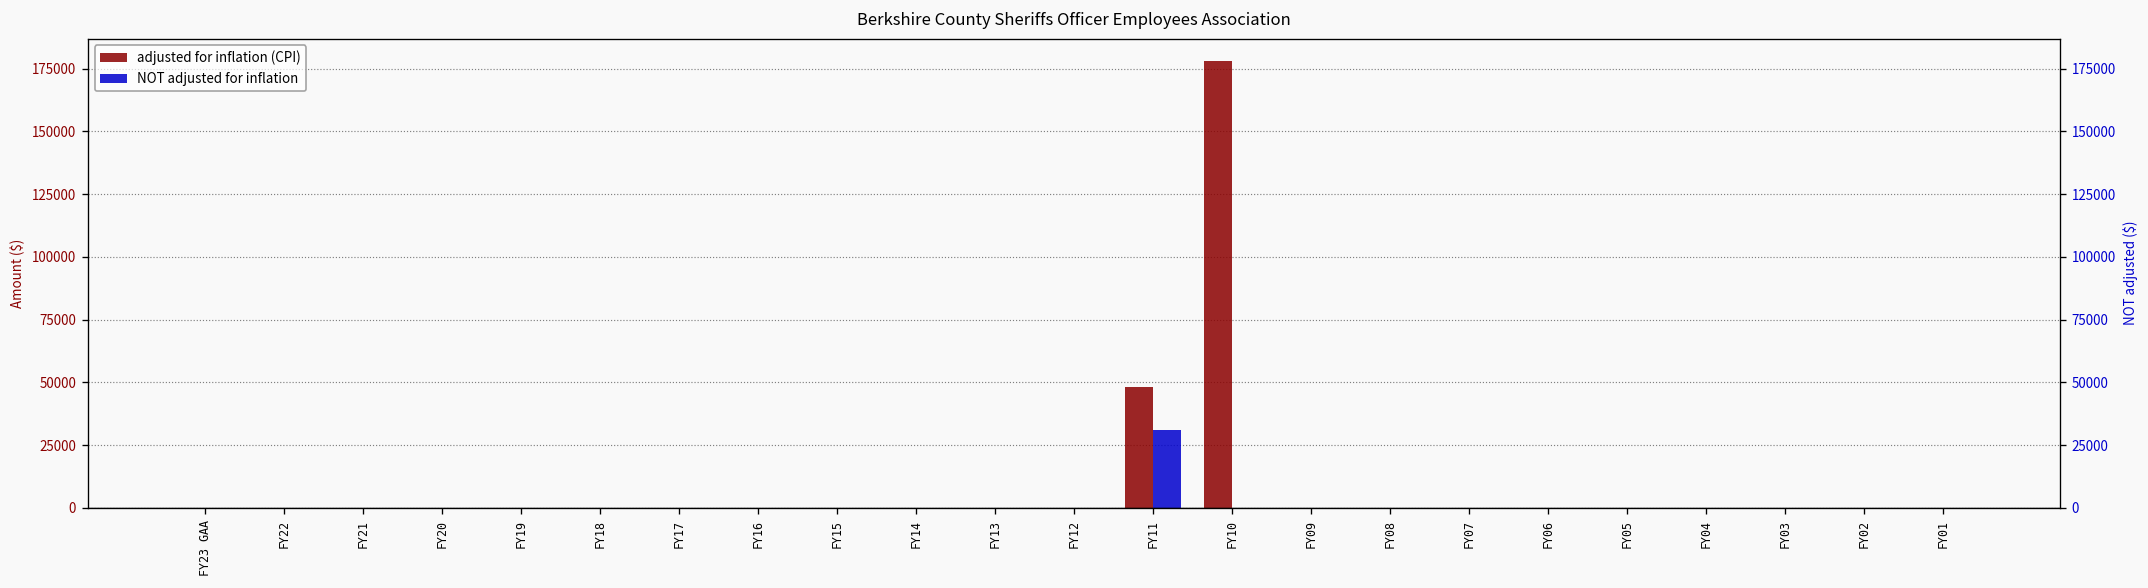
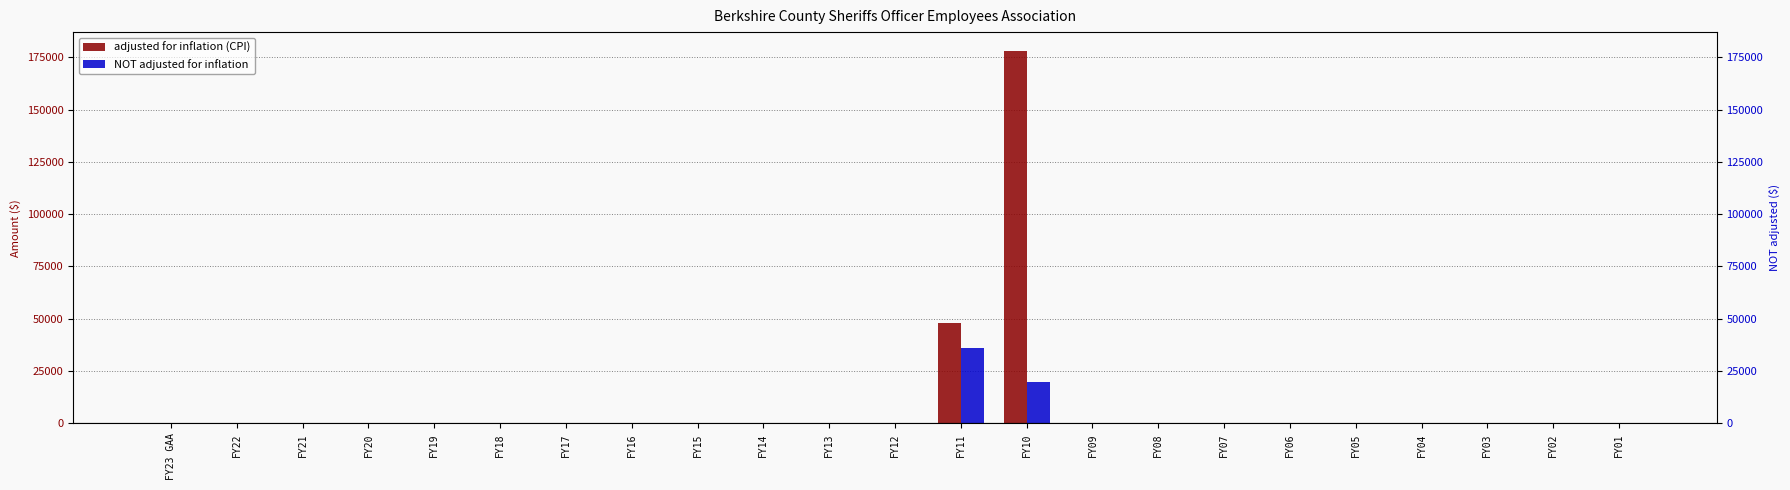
  {
    "adjusted for inflation (CPI)": {
      "FY23 GAA": 0,
      "FY22": 0,
      "FY21": 0,
      "FY20": 0,
      "FY19": 0,
      "FY18": 0,
      "FY17": 0,
      "FY16": 0,
      "FY15": 0,
      "FY14": 0,
      "FY13": 0,
      "FY12": 0,
      "FY11": 48000,
      "FY10": 178000,
      "FY09": 0,
      "FY08": 0,
      "FY07": 0,
      "FY06": 0,
      "FY05": 0,
      "FY04": 0,
      "FY03": 0,
      "FY02": 0,
      "FY01": 0
    },
    "NOT adjusted for inflation": {
      "FY23 GAA": 0,
      "FY22": 0,
      "FY21": 0,
      "FY20": 0,
      "FY19": 0,
      "FY18": 0,
      "FY17": 0,
      "FY16": 0,
      "FY15": 0,
      "FY14": 0,
      "FY13": 0,
      "FY12": 0,
-     "FY11": 31000,
-     "FY10": 0,
+     "FY11": 36000,
+     "FY10": 20000,
      "FY09": 0,
      "FY08": 0,
      "FY07": 0,
      "FY06": 0,
      "FY05": 0,
      "FY04": 0,
      "FY03": 0,
      "FY02": 0,
      "FY01": 0
    }
  }
